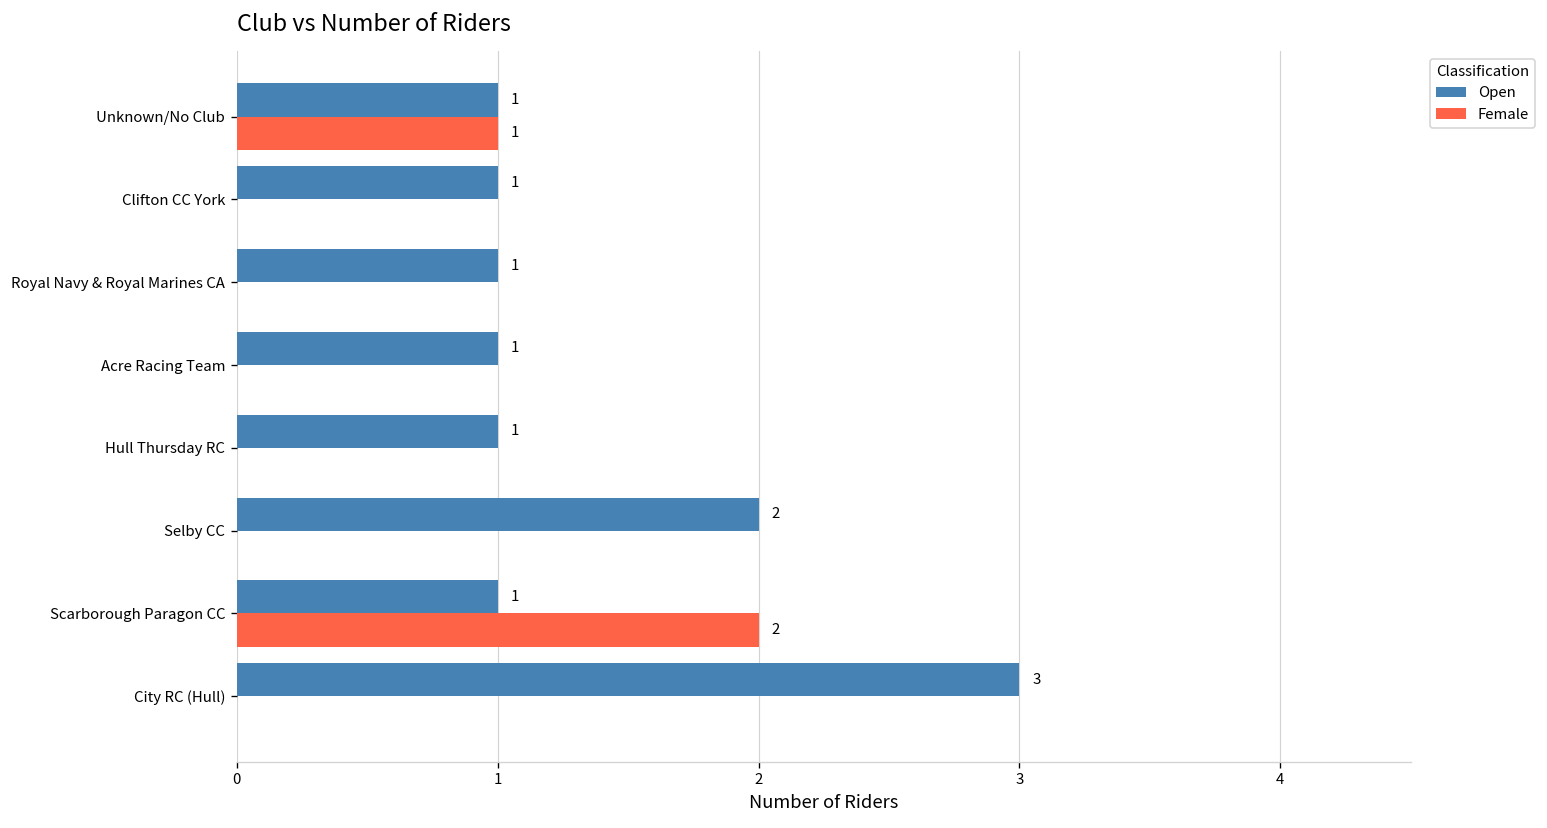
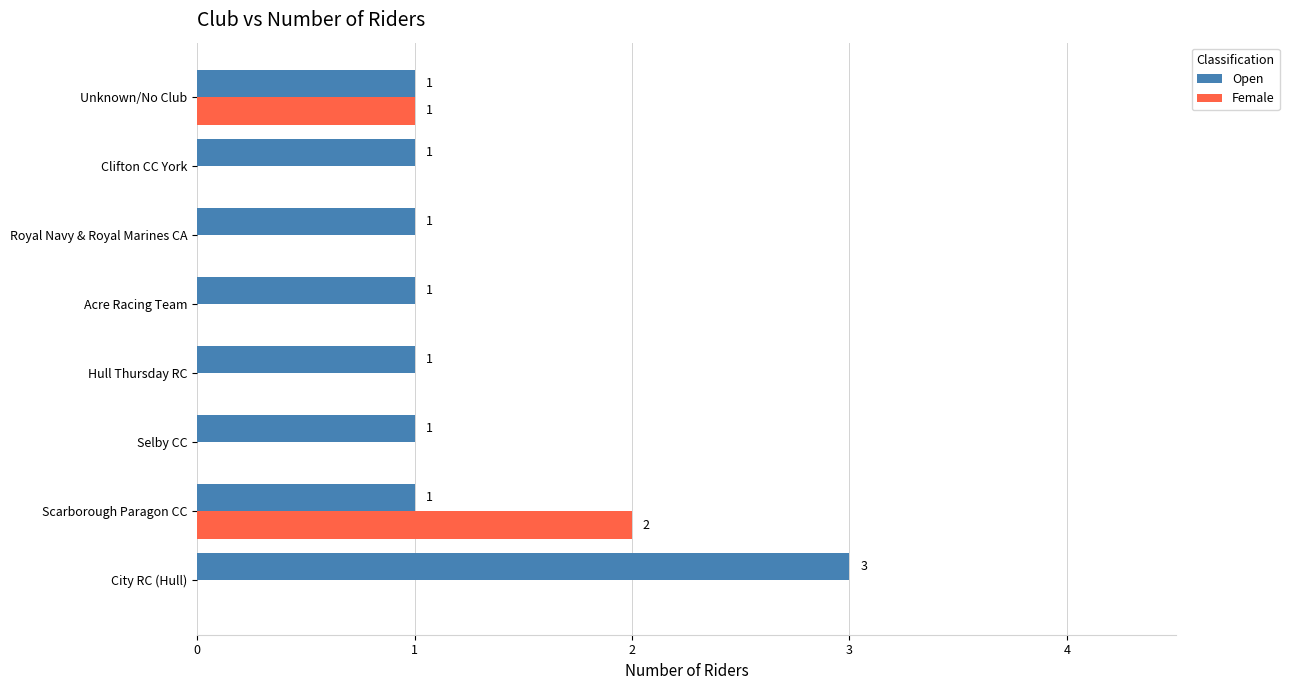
  {
    "Open": {
      "Unknown/No Club": 1,
      "Clifton CC York": 1,
      "Royal Navy & Royal Marines CA": 1,
      "Acre Racing Team": 1,
      "Hull Thursday RC": 1,
-     "Selby CC": 2,
+     "Selby CC": 1,
      "Scarborough Paragon CC": 1,
      "City RC (Hull)": 3
    },
    "Female": {
      "Unknown/No Club": 1,
      "Scarborough Paragon CC": 2
    }
  }
